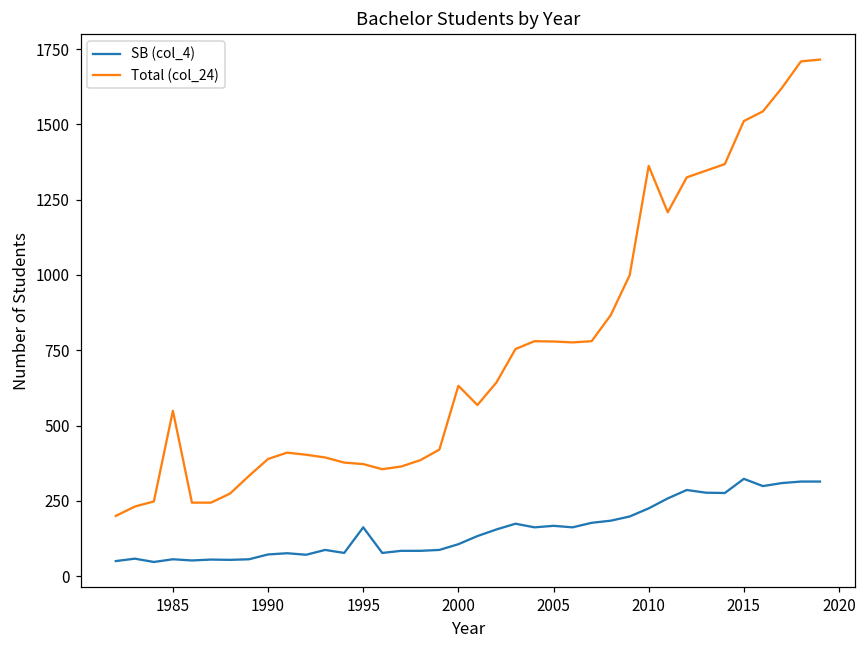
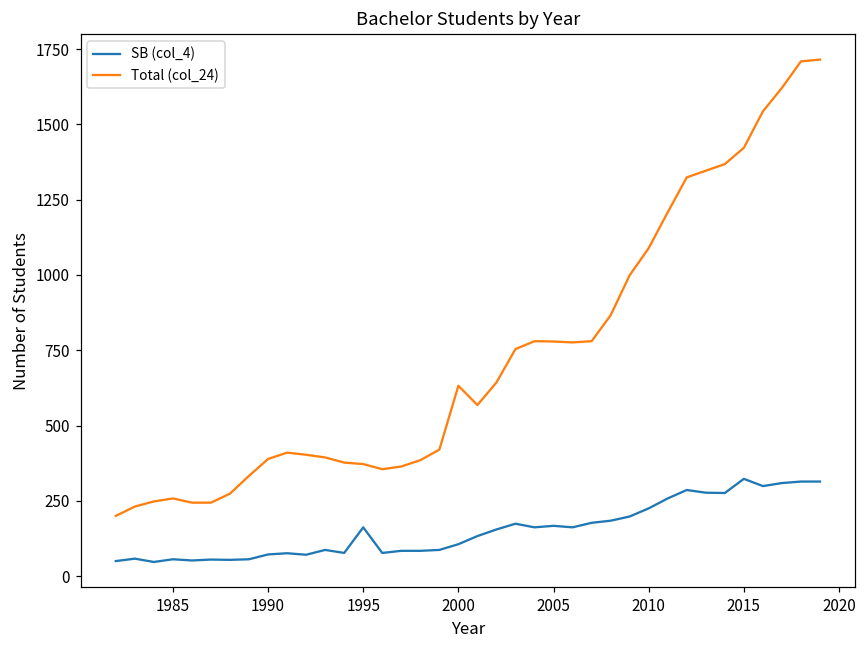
  {
    "SB (col_4)": {
      "1985": 60,
      "1990": 70,
      "1995": 160,
      "2000": 110,
      "2005": 170,
      "2010": 230,
      "2015": 320
    },
    "Total (col_24)": {
-     "1985": 550,
+     "1985": 260,
      "1990": 390,
      "1995": 370,
      "2000": 630,
      "2005": 780,
-     "2010": 1360,
-     "2015": 1510
+     "2010": 1090,
+     "2015": 1420
    }
  }
